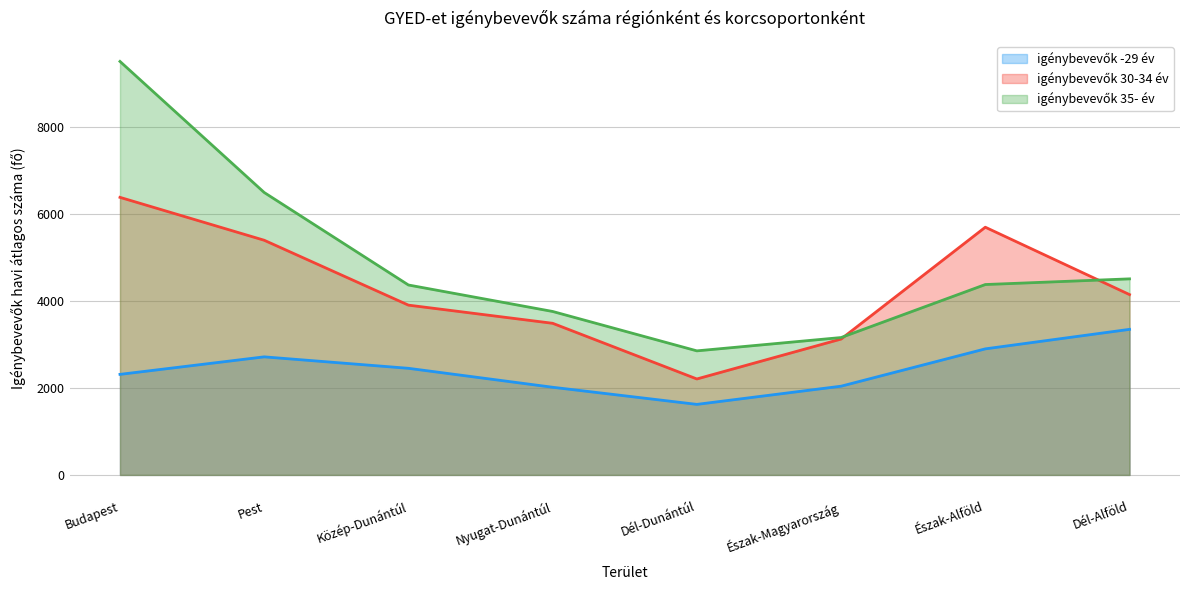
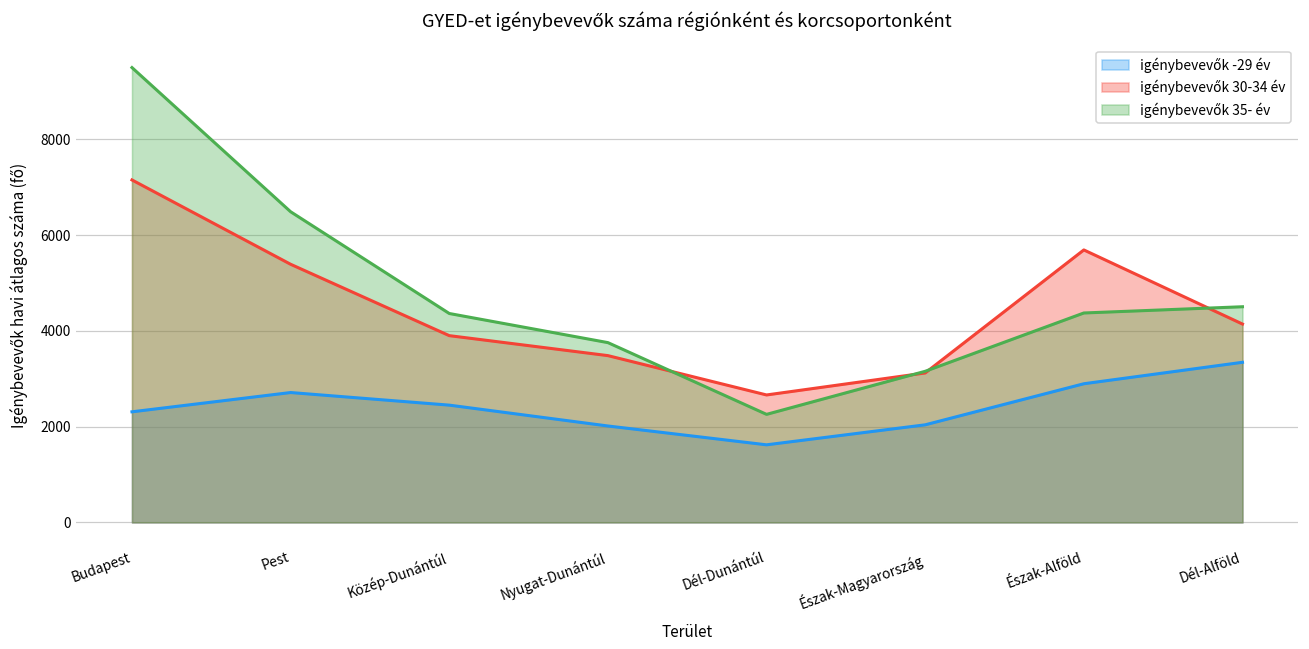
  {
    "igénybevevők -29 év": {
      "Budapest": 2300,
      "Pest": 2700,
      "Közép-Dunántúl": 2400,
      "Nyugat-Dunántúl": 2000,
      "Dél-Dunántúl": 1600,
      "Észak-Magyarország": 2000,
      "Észak-Alföld": 2900,
      "Dél-Alföld": 3300
    },
    "igénybevevők 30-34 év": {
-     "Budapest": 6400,
+     "Budapest": 7200,
      "Pest": 5400,
      "Közép-Dunántúl": 3900,
      "Nyugat-Dunántúl": 3500,
-     "Dél-Dunántúl": 2200,
+     "Dél-Dunántúl": 2700,
      "Észak-Alföld": 5700,
      "Dél-Alföld": 4100
    },
    "igénybevevők 35- év": {
      "Budapest": 9500,
      "Pest": 6500,
      "Közép-Dunántúl": 4400,
      "Nyugat-Dunántúl": 3800,
-     "Dél-Dunántúl": 2800,
+     "Dél-Dunántúl": 2300,
      "Észak-Alföld": 4400,
      "Dél-Alföld": 4500
    }
  }
